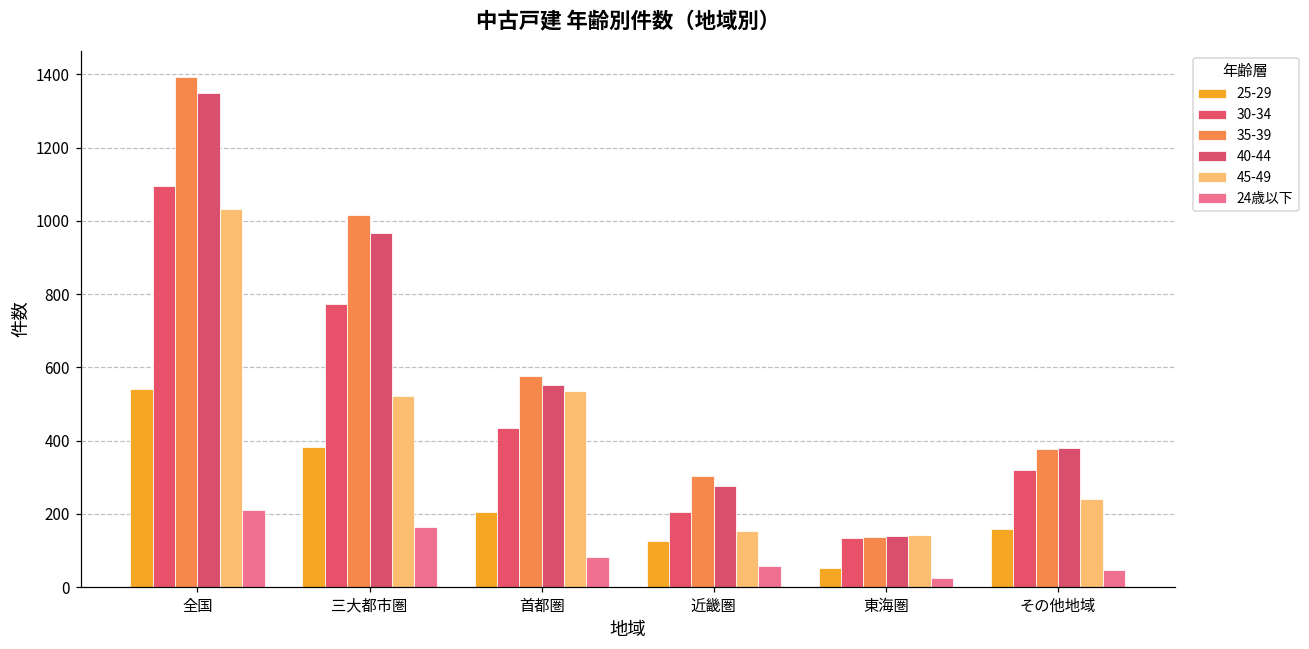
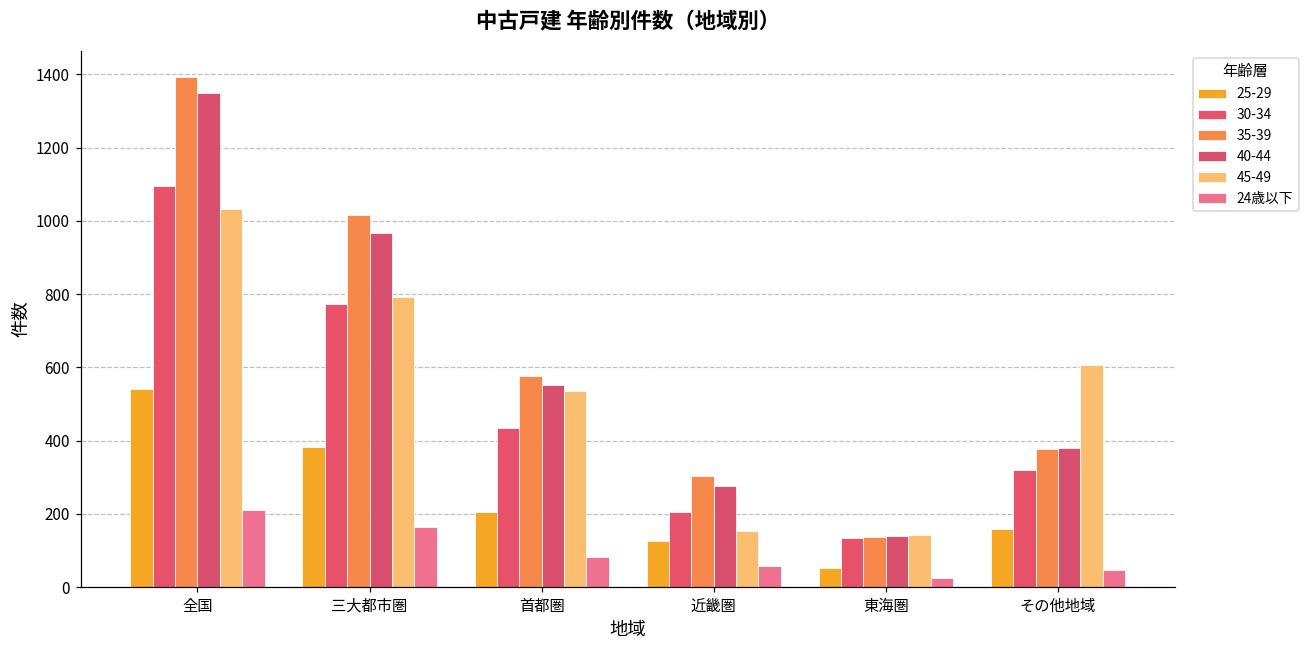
  {
    "45-49": {
      "全国": 1030,
-     "三大都市圏": 520,
+     "三大都市圏": 790,
      "首都圏": 540,
      "近畿圏": 150,
      "東海圏": 140,
-     "その他地域": 240
+     "その他地域": 610
    }
  }
